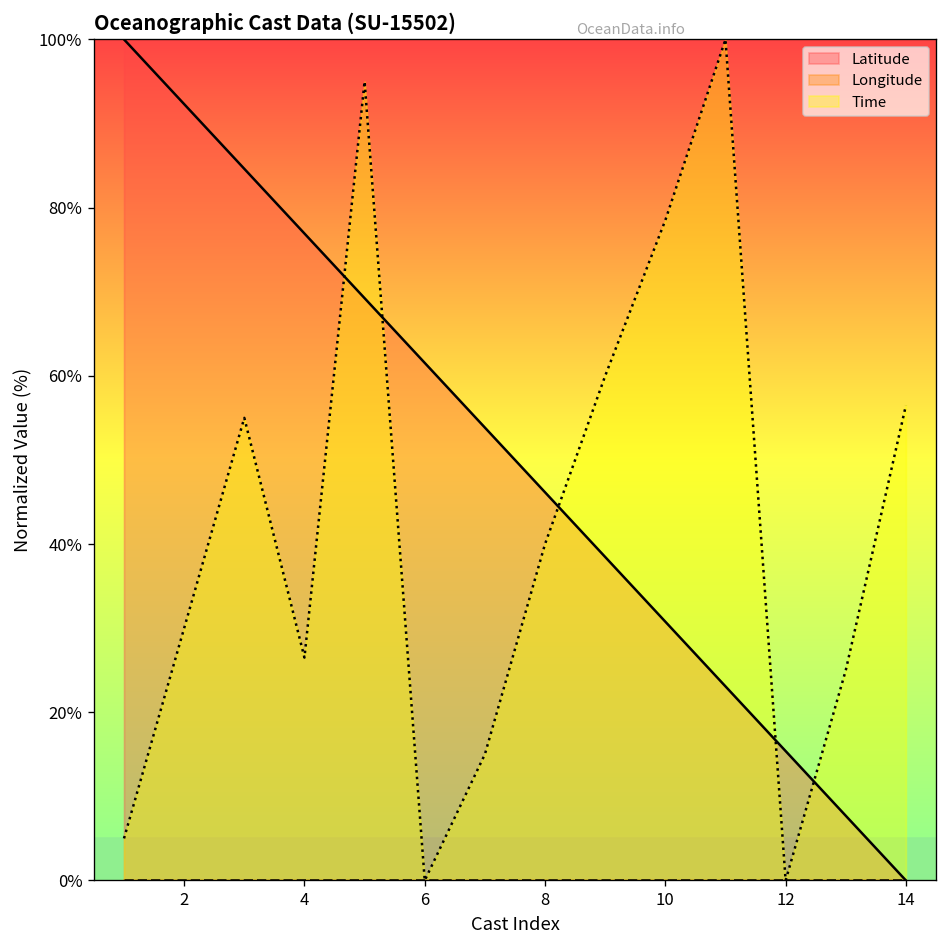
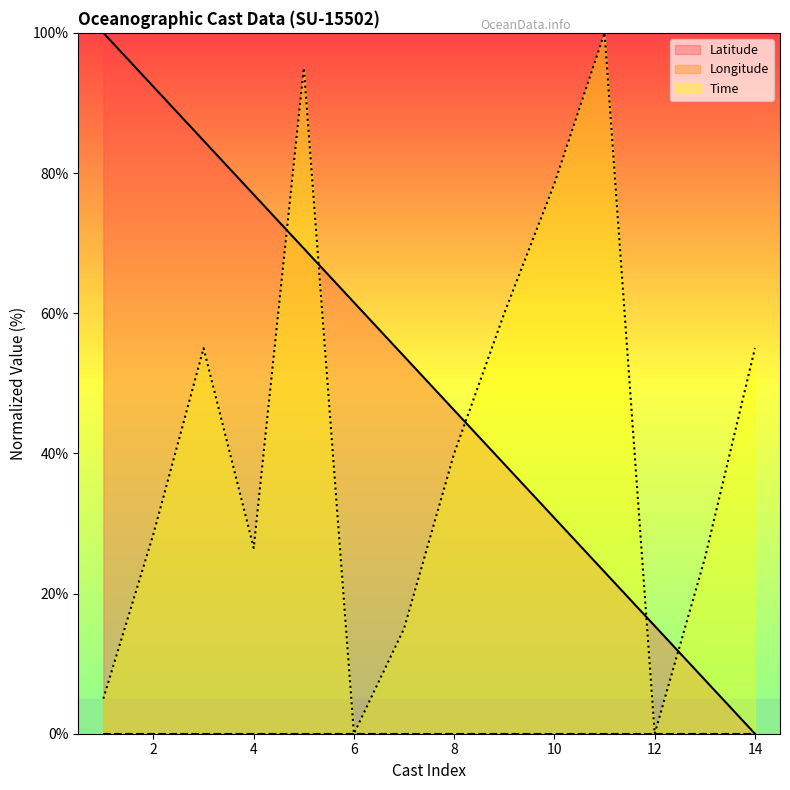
  {
    "Time": {
-     "2": "30%",
+     "2": "28%",
      "4": "27%",
      "8": "40%",
      "10": "78%",
-     "14": "57%"
+     "14": "55%"
    }
  }
